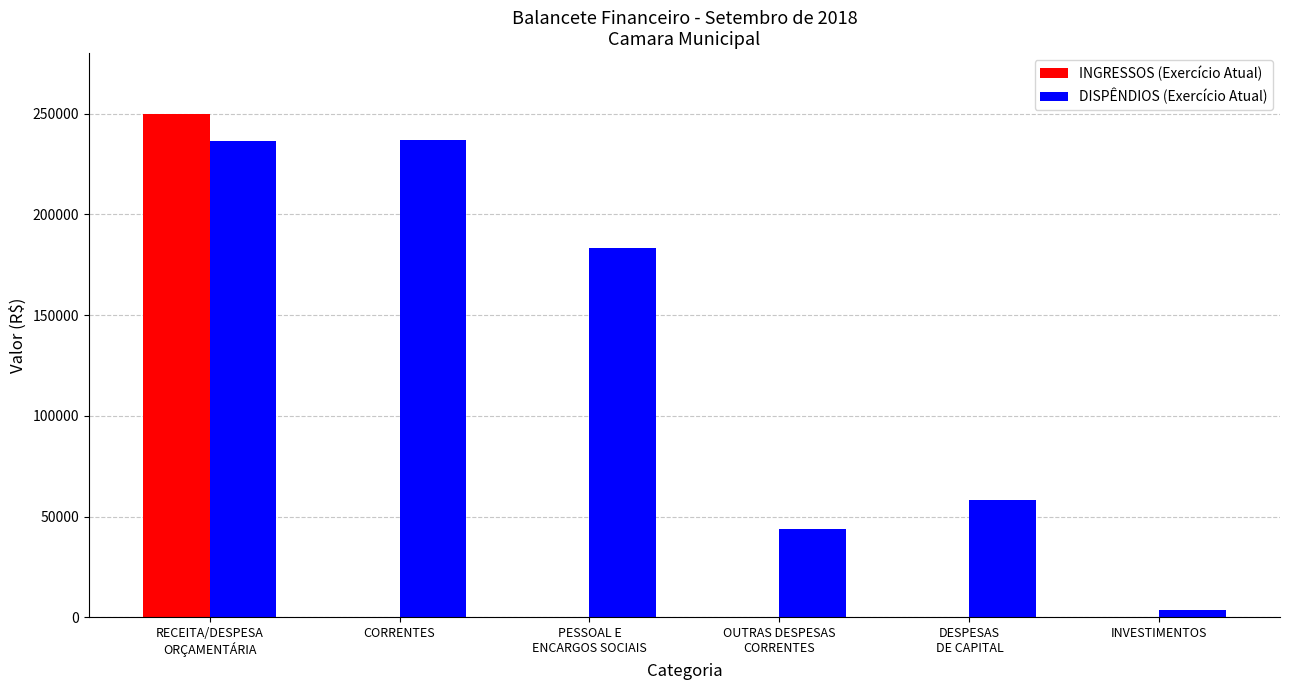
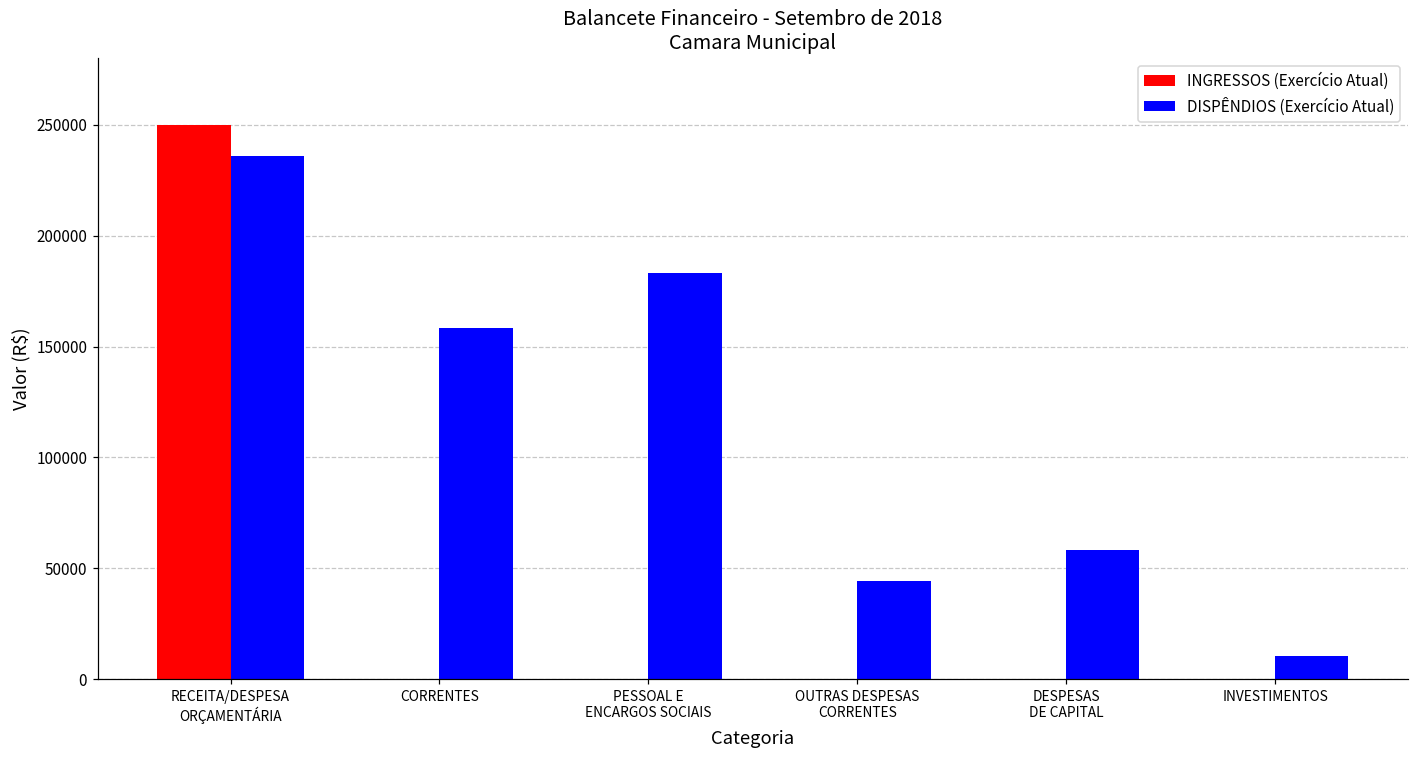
  {
    "INGRESSOS (Exercício Atual)": {
      "RECEITA/DESPESA ORÇAMENTÁRIA": 250000,
      "CORRENTES": 0,
      "PESSOAL E ENCARGOS SOCIAIS": 0,
      "OUTRAS DESPESAS CORRENTES": 0,
      "DESPESAS DE CAPITAL": 0,
      "INVESTIMENTOS": 0
    },
    "DISPÊNDIOS (Exercício Atual)": {
      "RECEITA/DESPESA ORÇAMENTÁRIA": 236000,
-     "CORRENTES": 237000,
+     "CORRENTES": 158000,
      "PESSOAL E ENCARGOS SOCIAIS": 183000,
      "OUTRAS DESPESAS CORRENTES": 44000,
      "DESPESAS DE CAPITAL": 58000,
-     "INVESTIMENTOS": 3000
+     "INVESTIMENTOS": 10000
    }
  }
